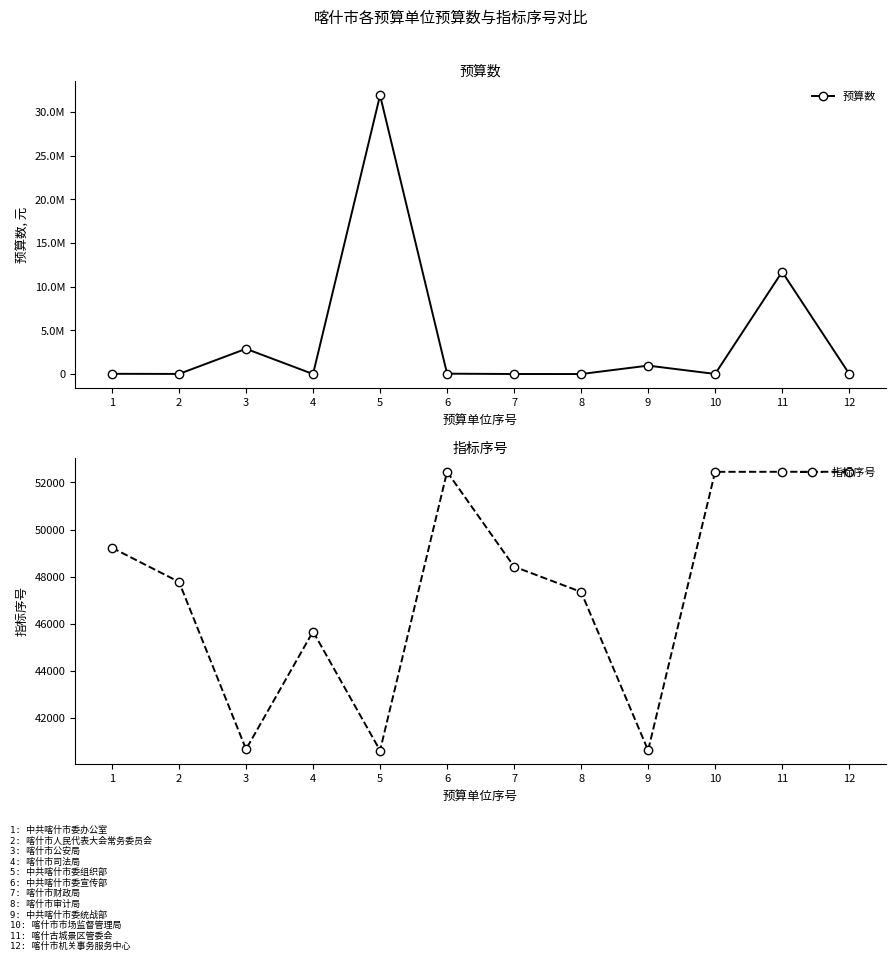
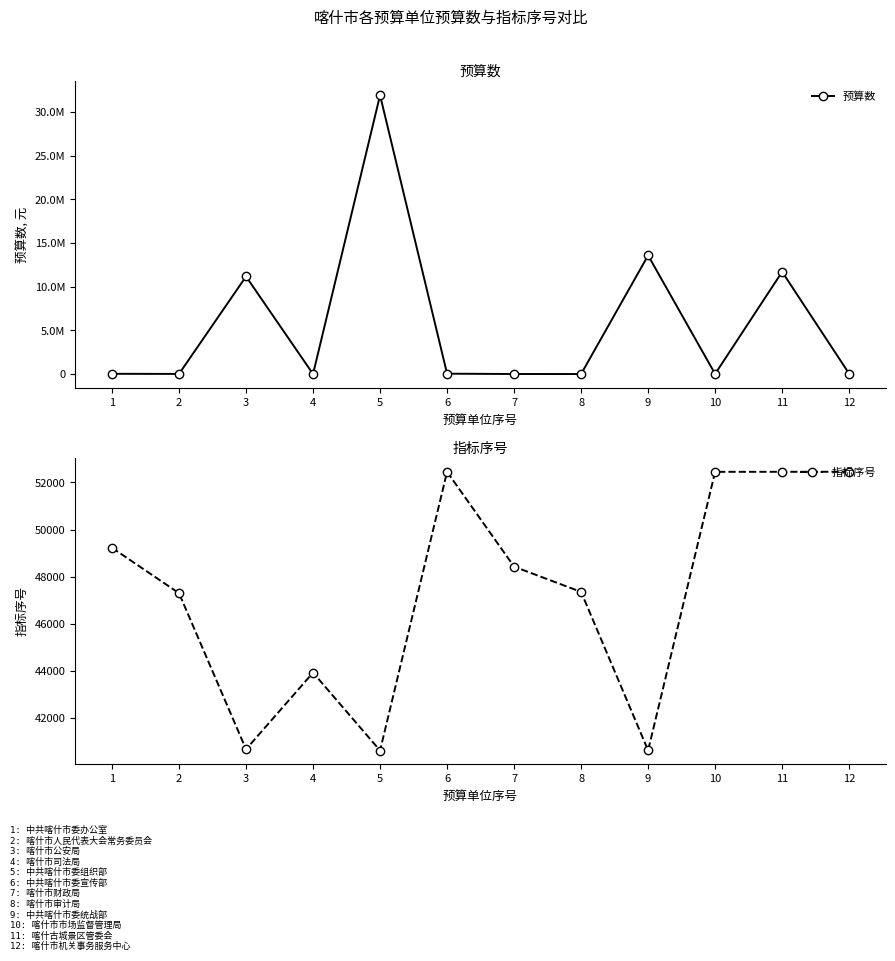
  {
    "预算数": {
      "1": 0,
      "2": 0,
-     "3": 3000000,
+     "3": 11000000,
      "4": 0,
      "5": 32000000,
      "6": 0,
      "7": 0,
      "8": 0,
-     "9": 1000000,
+     "9": 14000000,
      "10": 0,
      "11": 12000000,
      "12": 0
    },
    "指标序号": {
      "1": 49200,
-     "2": 47800,
+     "2": 47300,
      "3": 40700,
-     "4": 45700,
+     "4": 43900,
      "5": 40600,
      "6": 52400,
      "7": 48400,
      "8": 47400,
      "9": 40600,
      "10": 52500,
      "11": 52500,
      "12": 52500
    }
  }
